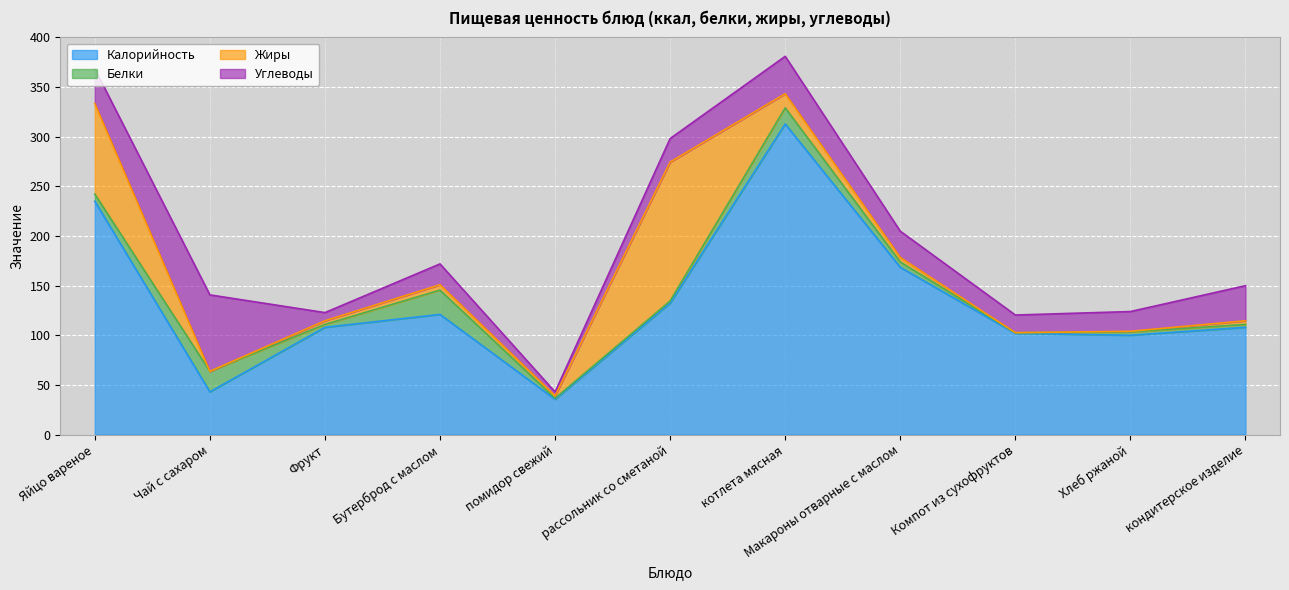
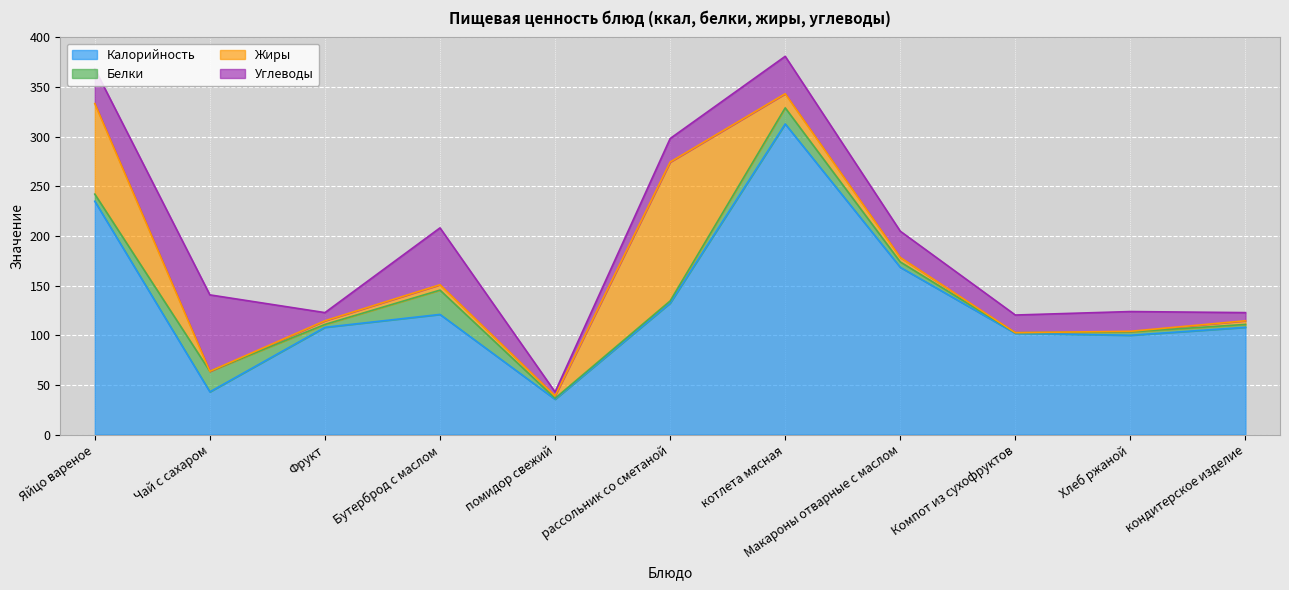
  {
    "Калорийность": {
      "Яйцо вареное": 240,
      "Чай с сахаром": 40,
      "Фрукт": 110,
      "Бутерброд с маслом": 120,
      "котлета мясная": 310,
      "Макароны отварные с маслом": 170,
      "Хлеб ржаной": 100,
      "кондитерское изделие": 110
    },
    "Белки": {
      "Яйцо вареное": 10,
      "Фрукт": 0,
      "Бутерброд с маслом": 20,
      "котлета мясная": 20,
      "Макароны отварные с маслом": 10,
      "кондитерское изделие": 0
    },
    "Жиры": {
      "Яйцо вареное": 90,
      "Фрукт": 0,
      "Бутерброд с маслом": 10,
      "рассольник со сметаной": 140,
      "котлета мясная": 10,
      "Макароны отварные с маслом": 0,
      "кондитерское изделие": 0
    },
    "Углеводы": {
      "Чай с сахаром": 80,
      "Фрукт": 10,
-     "Бутерброд с маслом": 20,
+     "Бутерброд с маслом": 60,
      "помидор свежий": 0,
      "рассольник со сметаной": 20,
      "котлета мясная": 40,
      "Макароны отварные с маслом": 30,
      "Компот из сухофруктов": 20,
      "Хлеб ржаной": 20,
-     "кондитерское изделие": 40
+     "кондитерское изделие": 10
    }
  }
